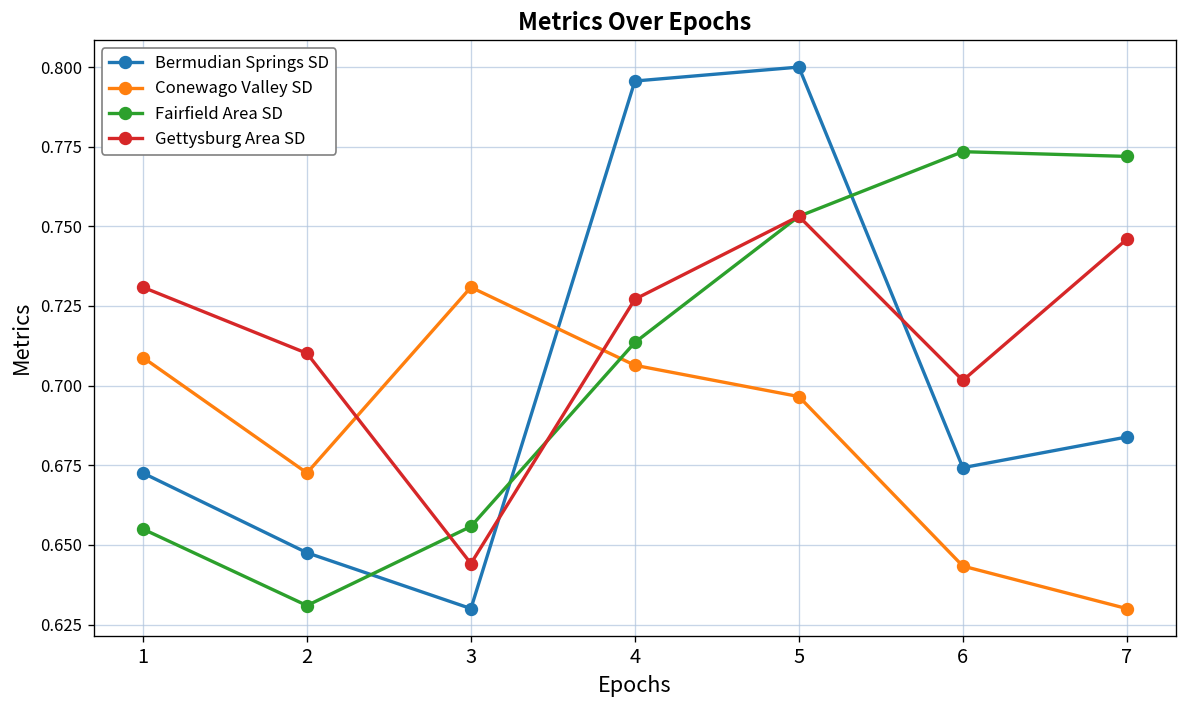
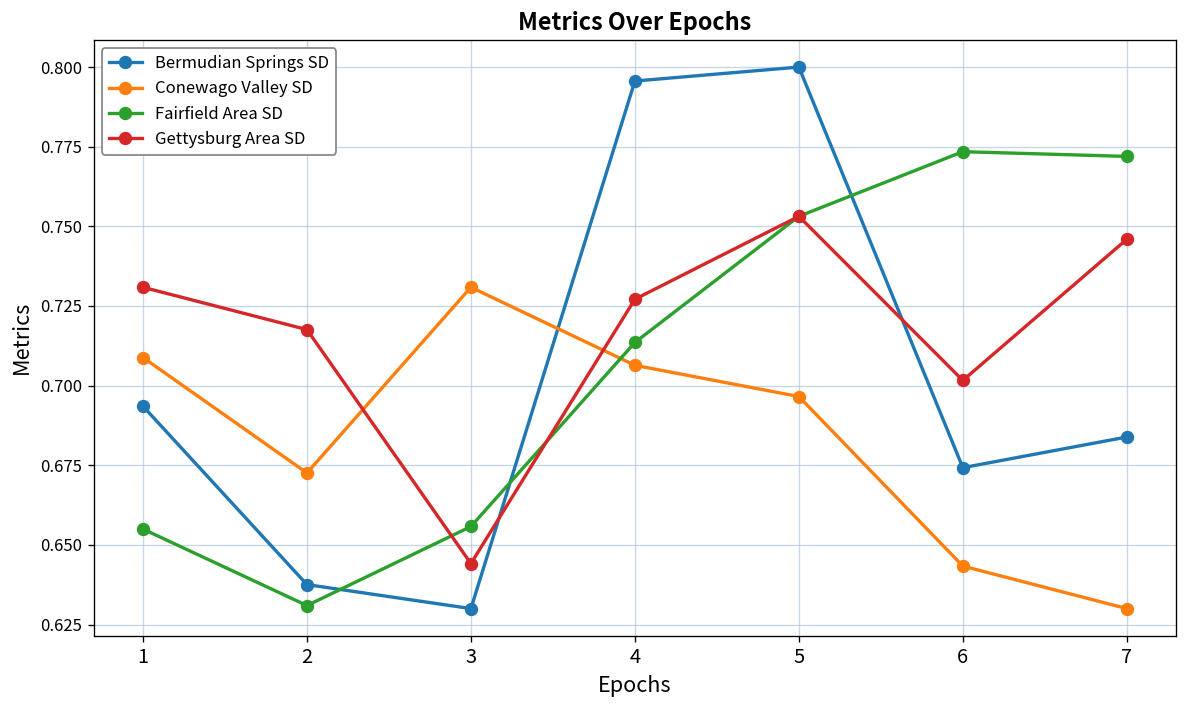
  {
    "Bermudian Springs SD": {
-     "1": 0.673,
-     "2": 0.648,
+     "1": 0.694,
+     "2": 0.638,
      "3": 0.630,
      "4": 0.796,
      "5": 0.800,
      "6": 0.674,
      "7": 0.684
    },
    "Conewago Valley SD": {
      "1": 0.709,
      "2": 0.673,
      "3": 0.731,
      "4": 0.706,
      "5": 0.697,
      "6": 0.643,
      "7": 0.630
    },
    "Fairfield Area SD": {
      "1": 0.655,
      "2": 0.631,
      "3": 0.656,
      "4": 0.714,
      "6": 0.773,
      "7": 0.772
    },
    "Gettysburg Area SD": {
      "1": 0.731,
-     "2": 0.710,
+     "2": 0.718,
      "3": 0.644,
      "4": 0.727,
      "6": 0.702,
      "7": 0.746
    }
  }
